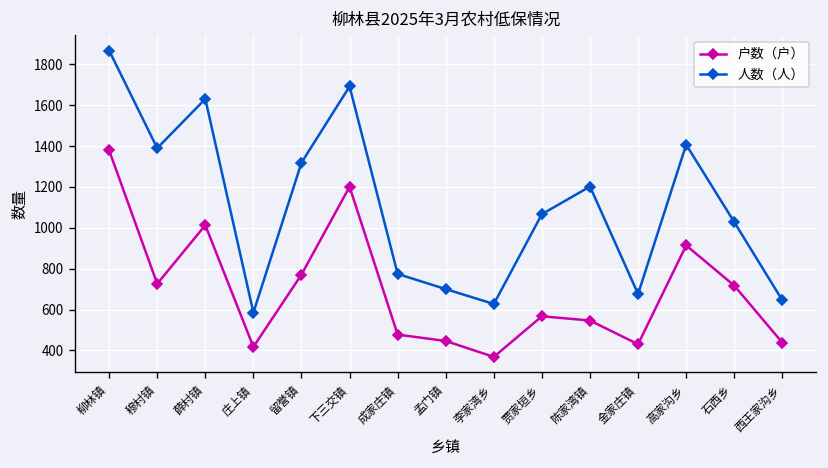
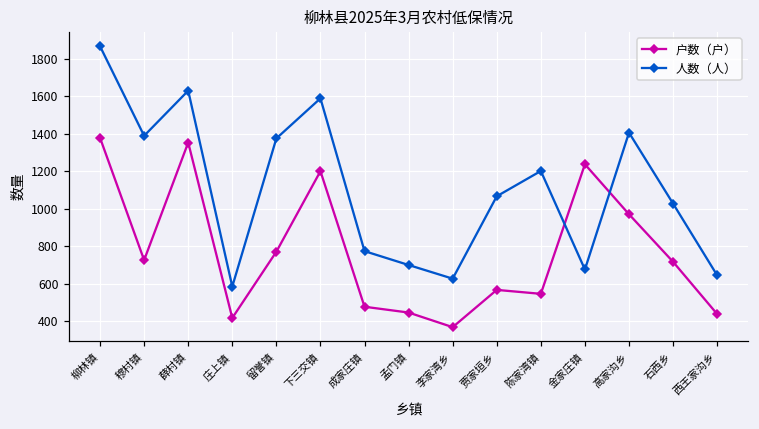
  {
    "户数（户）": {
      "柳林镇": 1380,
      "穆村镇": 730,
-     "薛村镇": 1010,
+     "薛村镇": 1350,
      "庄上镇": 420,
      "留誉镇": 770,
      "下三交镇": 1200,
      "成家庄镇": 480,
      "孟门镇": 450,
      "李家湾乡": 370,
      "贾家垣乡": 570,
      "陈家湾镇": 550,
-     "金家庄镇": 430,
-     "高家沟乡": 910,
+     "金家庄镇": 1240,
+     "高家沟乡": 970,
      "石西乡": 720,
      "西王家沟乡": 440
    },
    "人数（人）": {
      "柳林镇": 1870,
      "穆村镇": 1390,
      "薛村镇": 1630,
      "庄上镇": 590,
-     "留誉镇": 1320,
-     "下三交镇": 1690,
+     "留誉镇": 1380,
+     "下三交镇": 1590,
      "成家庄镇": 770,
      "孟门镇": 700,
      "李家湾乡": 630,
      "贾家垣乡": 1070,
      "陈家湾镇": 1200,
      "金家庄镇": 680,
      "高家沟乡": 1410,
      "石西乡": 1030,
      "西王家沟乡": 650
    }
  }
